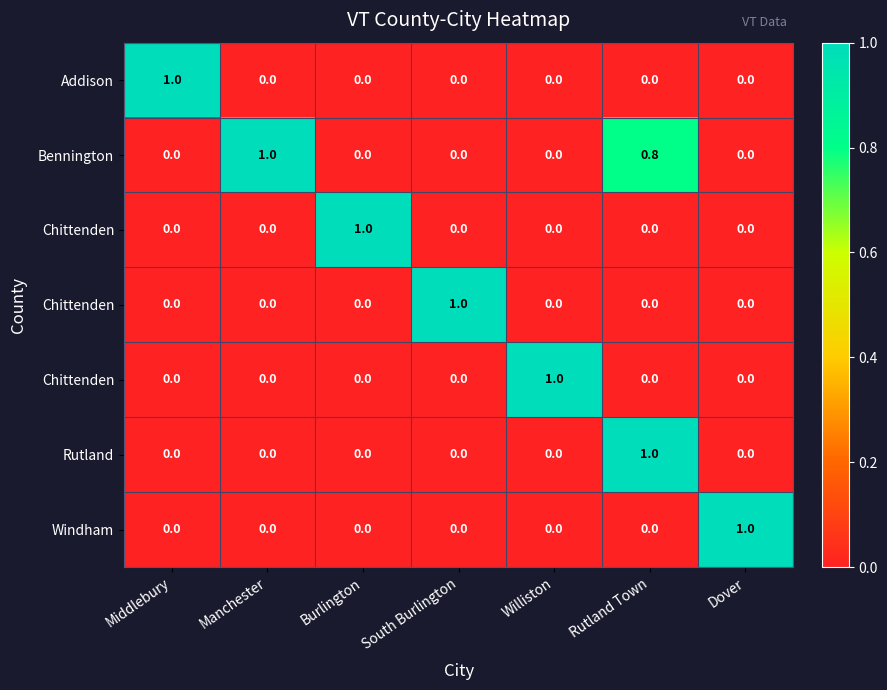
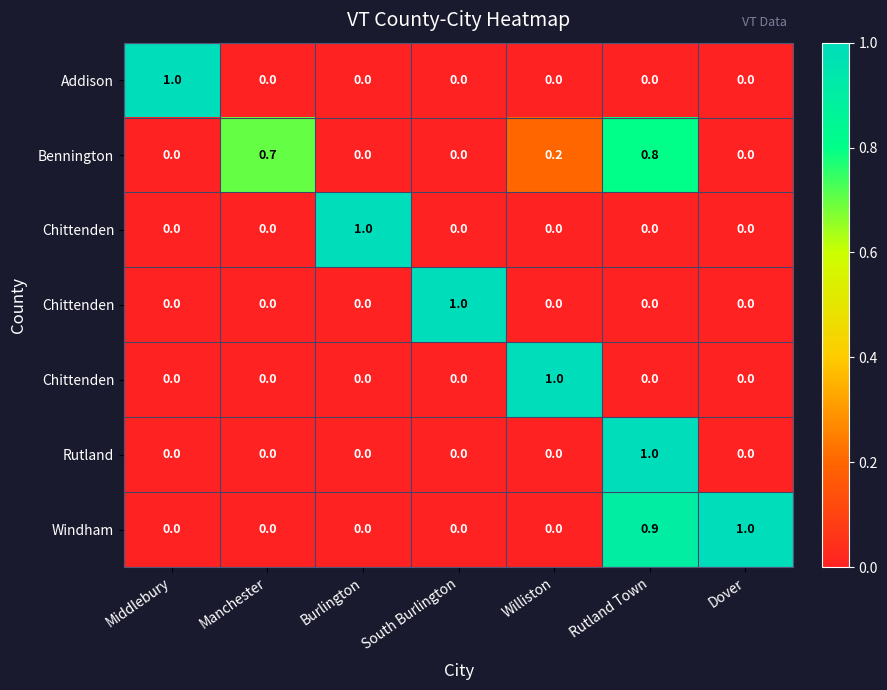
  {
    "Addison": {
      "Middlebury": 1.0,
      "Manchester": 0.0,
      "Burlington": 0.0,
      "South Burlington": 0.0,
      "Williston": 0.0,
      "Rutland Town": 0.0,
      "Dover": 0.0
    },
    "Bennington": {
      "Middlebury": 0.0,
-     "Manchester": 1.0,
+     "Manchester": 0.7,
      "Burlington": 0.0,
      "South Burlington": 0.0,
-     "Williston": 0.0,
+     "Williston": 0.2,
      "Rutland Town": 0.8,
      "Dover": 0.0
    },
    "Rutland": {
      "Middlebury": 0.0,
      "Manchester": 0.0,
      "Burlington": 0.0,
      "South Burlington": 0.0,
      "Williston": 0.0,
      "Rutland Town": 1.0,
      "Dover": 0.0
    },
    "Windham": {
      "Middlebury": 0.0,
      "Manchester": 0.0,
      "Burlington": 0.0,
      "South Burlington": 0.0,
      "Williston": 0.0,
-     "Rutland Town": 0.0,
+     "Rutland Town": 0.9,
      "Dover": 1.0
    }
  }
